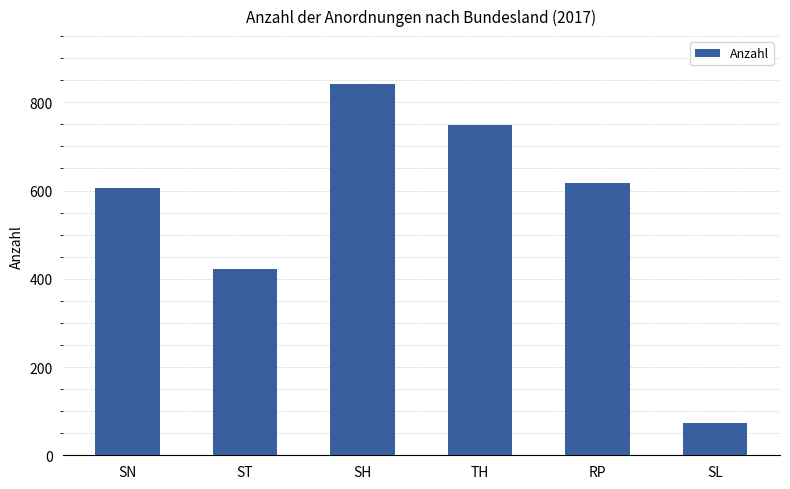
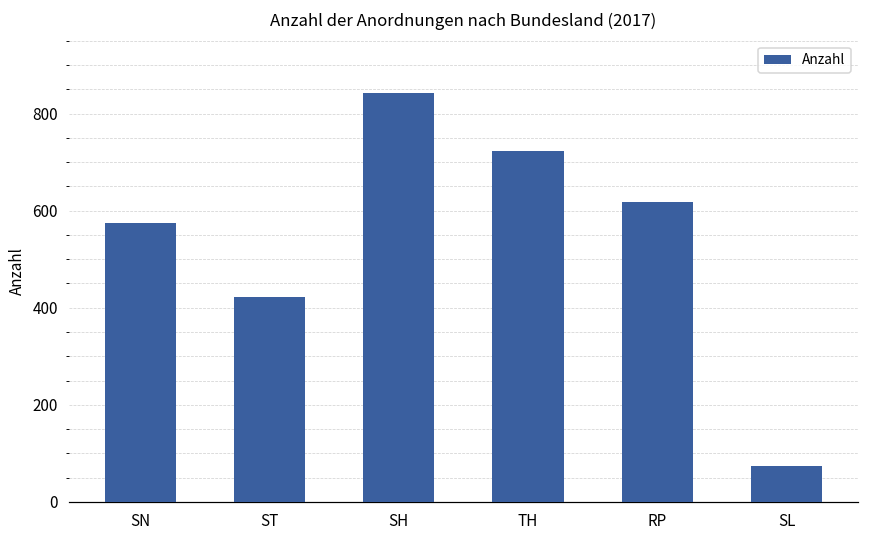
  {
-   "SN": 610,
+   "SN": 580,
    "ST": 420,
    "SH": 840,
-   "TH": 750,
+   "TH": 720,
    "RP": 620,
    "SL": 70
  }
